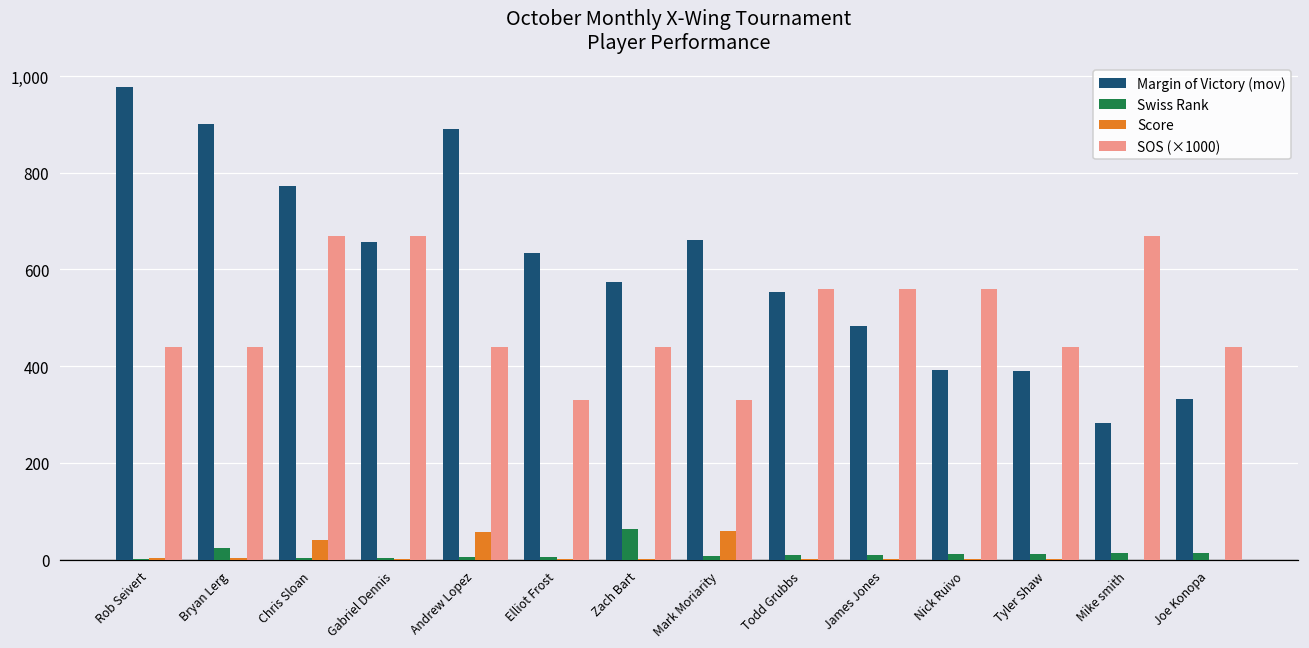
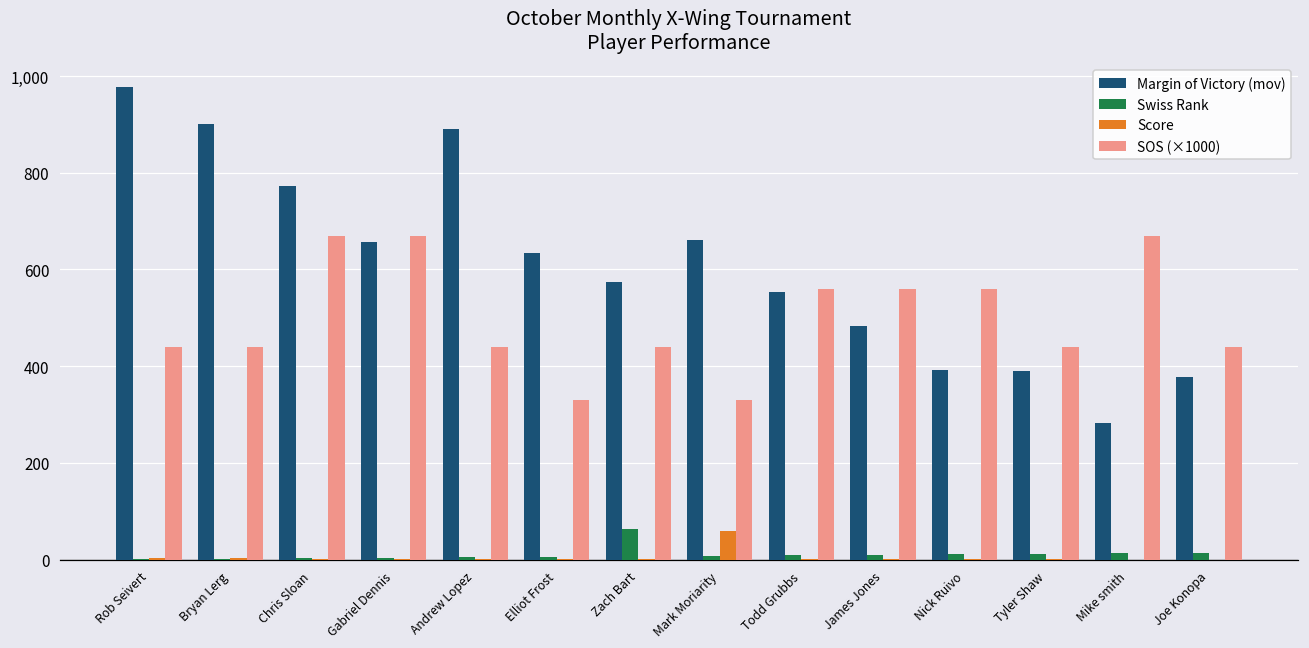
  {
    "Margin of Victory (mov)": {
      "Rob Seivert": 980,
      "Bryan Lerg": 900,
      "Chris Sloan": 770,
      "Gabriel Dennis": 660,
      "Andrew Lopez": 890,
      "Elliot Frost": 640,
      "Zach Bart": 570,
      "Mark Moriarity": 660,
      "Todd Grubbs": 550,
      "James Jones": 480,
      "Nick Ruivo": 390,
      "Tyler Shaw": 390,
      "Mike smith": 280,
-     "Joe Konopa": 330
+     "Joe Konopa": 380
    },
    "Swiss Rank": {
-     "Bryan Lerg": 20,
+     "Bryan Lerg": 0,
      "Elliot Frost": 10,
      "Zach Bart": 60,
      "Mark Moriarity": 10,
      "Todd Grubbs": 10,
      "James Jones": 10,
      "Nick Ruivo": 10,
      "Tyler Shaw": 10,
      "Mike smith": 10,
      "Joe Konopa": 10
    },
    "Score": {
-     "Chris Sloan": 40,
-     "Andrew Lopez": 60,
+     "Chris Sloan": 0,
+     "Andrew Lopez": 0,
      "Mark Moriarity": 60,
      "Mike smith": 0,
      "Joe Konopa": 0
    },
    "SOS (×1000)": {
      "Rob Seivert": 440,
      "Bryan Lerg": 440,
      "Chris Sloan": 670,
      "Gabriel Dennis": 670,
      "Andrew Lopez": 440,
      "Elliot Frost": 330,
      "Zach Bart": 440,
      "Mark Moriarity": 330,
      "Todd Grubbs": 560,
      "James Jones": 560,
      "Nick Ruivo": 560,
      "Tyler Shaw": 440,
      "Mike smith": 670,
      "Joe Konopa": 440
    }
  }
